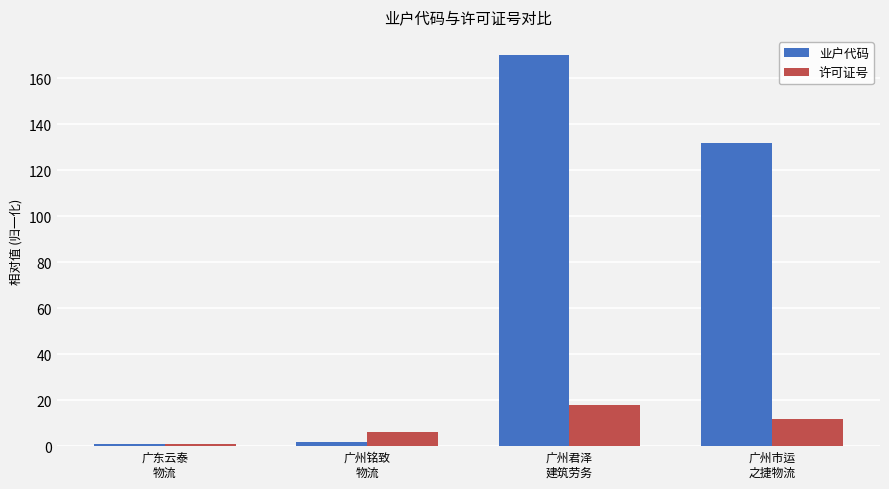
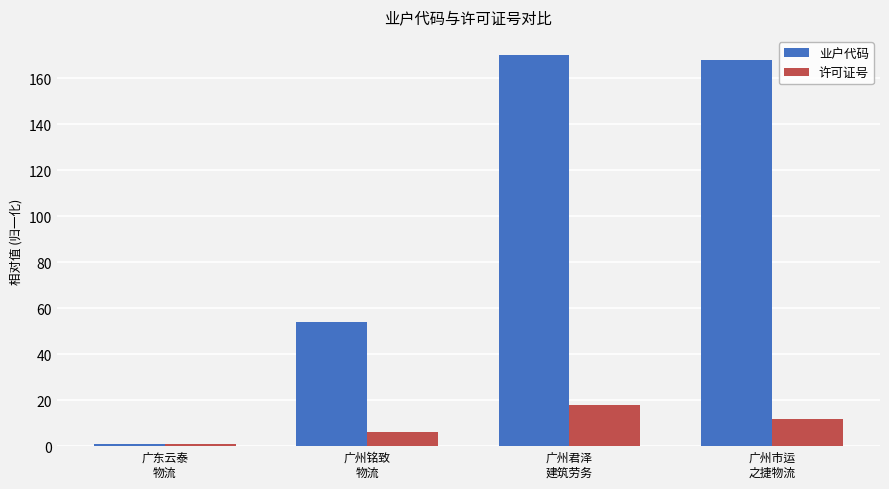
  {
    "业户代码": {
-     "广州铭致 物流": 2,
+     "广州铭致 物流": 54,
      "广州君泽 建筑劳务": 170,
-     "广州市运 之捷物流": 132
+     "广州市运 之捷物流": 168
    },
    "许可证号": {
      "广州铭致 物流": 6,
      "广州君泽 建筑劳务": 18,
      "广州市运 之捷物流": 12
    }
  }
